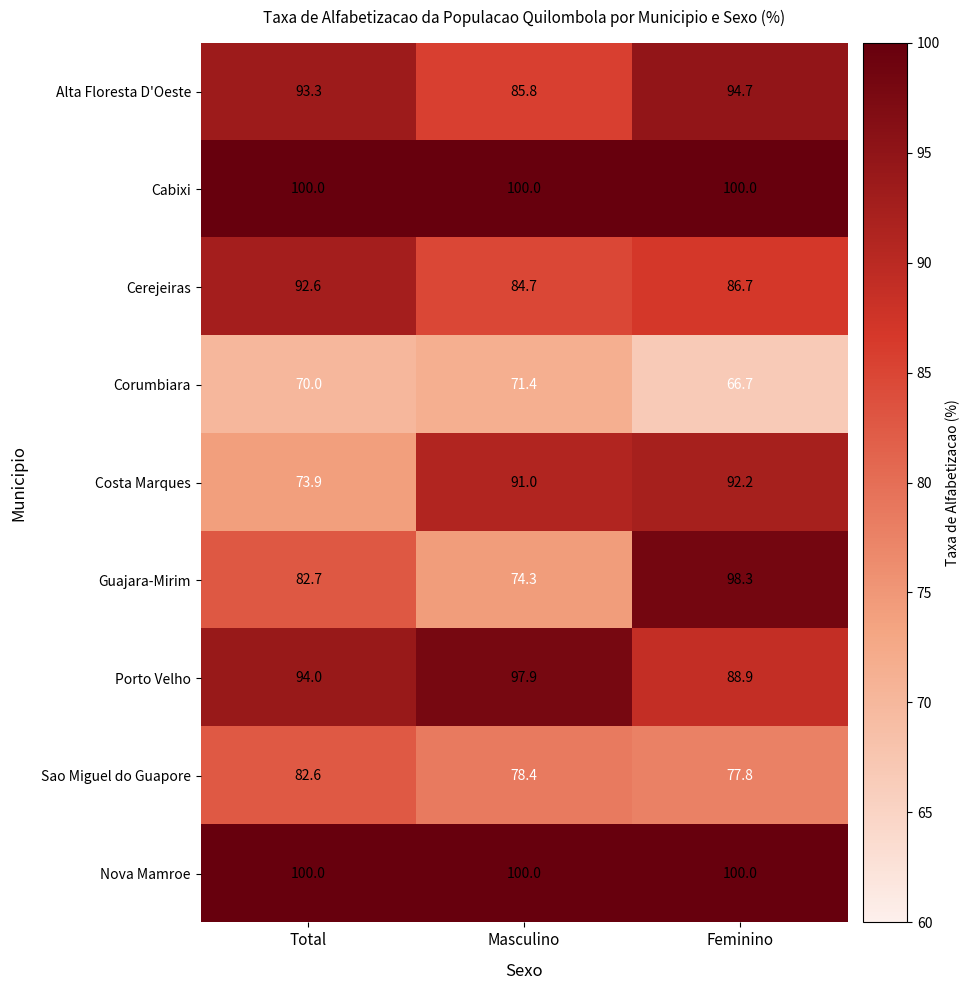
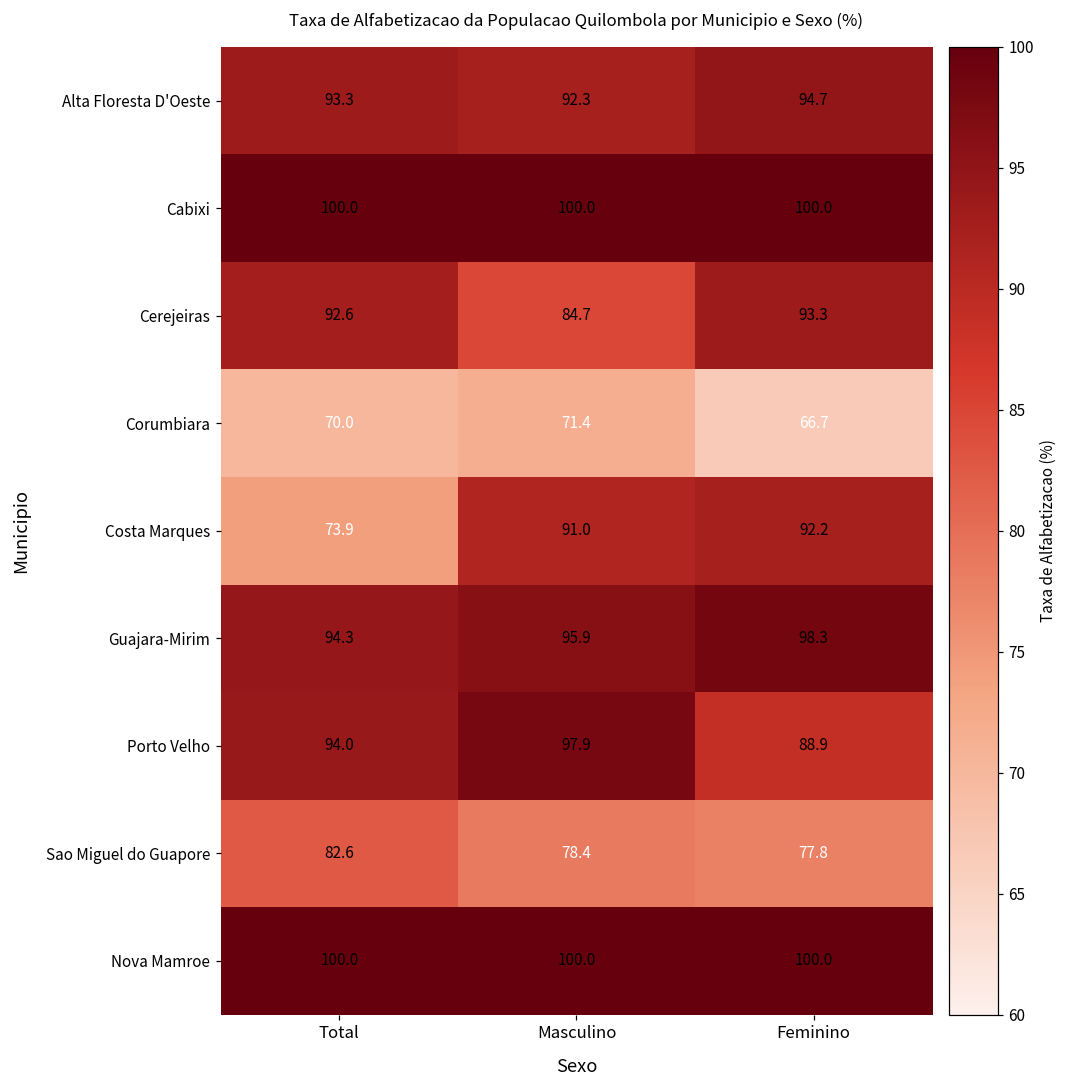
  {
    "Alta Floresta D'Oeste": {
      "Total": 93.3,
-     "Masculino": 85.8,
+     "Masculino": 92.3,
      "Feminino": 94.7
    },
    "Cabixi": {
      "Total": 100.0,
      "Masculino": 100.0,
      "Feminino": 100.0
    },
    "Cerejeiras": {
      "Total": 92.6,
      "Masculino": 84.7,
-     "Feminino": 86.7
+     "Feminino": 93.3
    },
    "Corumbiara": {
      "Total": 70.0,
      "Masculino": 71.4,
      "Feminino": 66.7
    },
    "Costa Marques": {
      "Total": 73.9,
      "Masculino": 91.0,
      "Feminino": 92.2
    },
    "Guajara-Mirim": {
-     "Total": 82.7,
-     "Masculino": 74.3,
+     "Total": 94.3,
+     "Masculino": 95.9,
      "Feminino": 98.3
    },
    "Porto Velho": {
      "Total": 94.0,
      "Masculino": 97.9,
      "Feminino": 88.9
    },
    "Sao Miguel do Guapore": {
      "Total": 82.6,
      "Masculino": 78.4,
      "Feminino": 77.8
    },
    "Nova Mamroe": {
      "Total": 100.0,
      "Masculino": 100.0,
      "Feminino": 100.0
    }
  }
